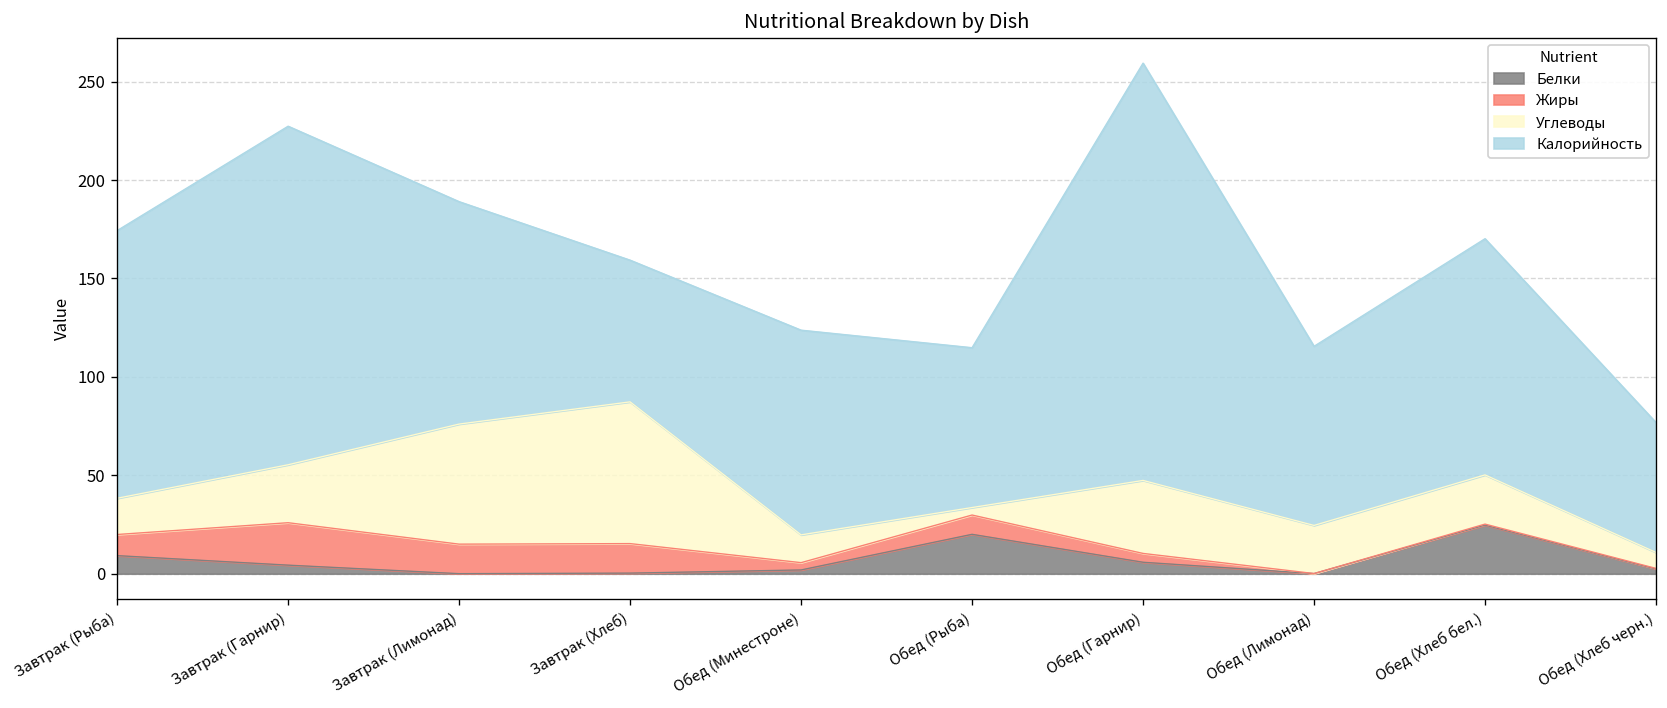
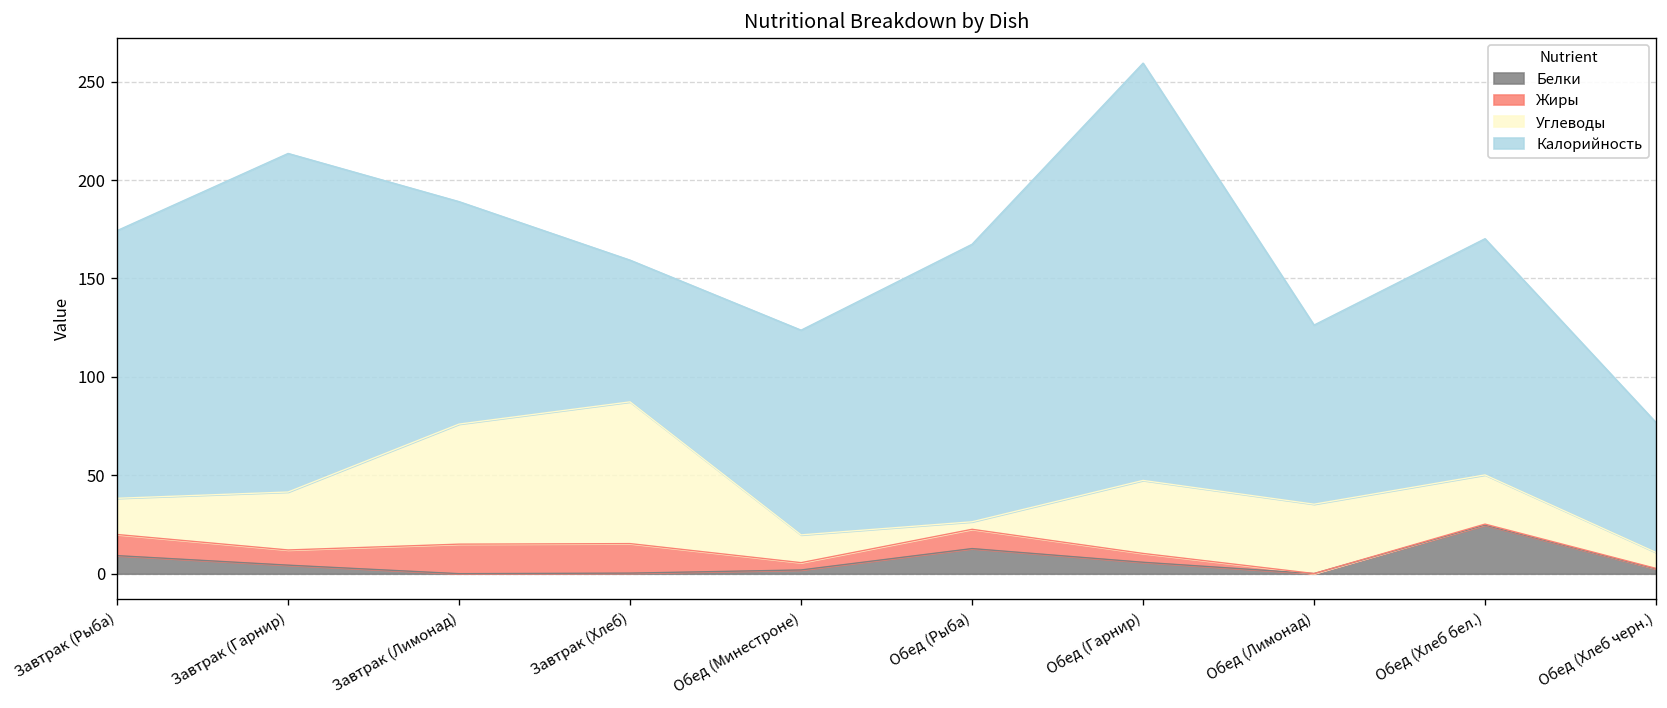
  {
    "Белки": {
      "Завтрак (Рыба)": 9,
      "Завтрак (Гарнир)": 4,
      "Завтрак (Лимонад)": 0,
      "Завтрак (Хлеб)": 0,
      "Обед (Минестроне)": 2,
-     "Обед (Рыба)": 20,
+     "Обед (Рыба)": 13,
      "Обед (Гарнир)": 6
    },
    "Жиры": {
      "Завтрак (Рыба)": 11,
-     "Завтрак (Гарнир)": 22,
+     "Завтрак (Гарнир)": 8,
      "Завтрак (Лимонад)": 15,
      "Завтрак (Хлеб)": 15,
      "Обед (Минестроне)": 4,
      "Обед (Рыба)": 10,
      "Обед (Гарнир)": 4
    },
    "Углеводы": {
      "Завтрак (Рыба)": 18,
      "Завтрак (Гарнир)": 29,
      "Завтрак (Лимонад)": 61,
      "Завтрак (Хлеб)": 72,
      "Обед (Минестроне)": 14,
      "Обед (Рыба)": 4,
      "Обед (Гарнир)": 37,
-     "Обед (Лимонад)": 24,
+     "Обед (Лимонад)": 35,
      "Обед (Хлеб бел.)": 25,
      "Обед (Хлеб черн.)": 8
    },
    "Калорийность": {
      "Завтрак (Рыба)": 136,
      "Завтрак (Гарнир)": 172,
      "Завтрак (Лимонад)": 113,
      "Завтрак (Хлеб)": 72,
      "Обед (Минестроне)": 104,
-     "Обед (Рыба)": 81,
+     "Обед (Рыба)": 141,
      "Обед (Гарнир)": 212,
      "Обед (Лимонад)": 91,
      "Обед (Хлеб бел.)": 120,
      "Обед (Хлеб черн.)": 66
    }
  }
